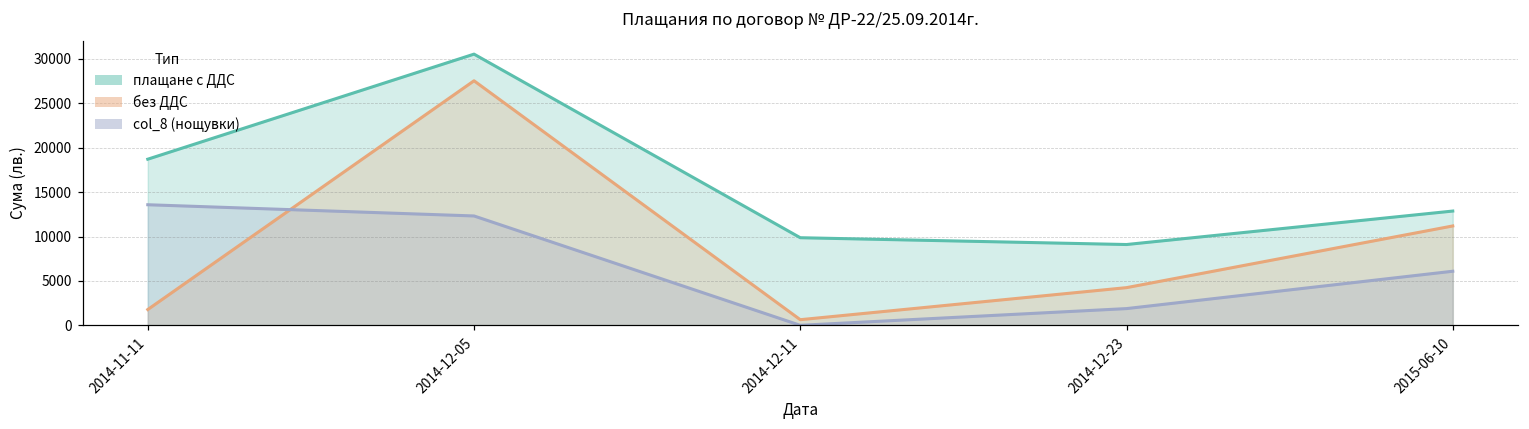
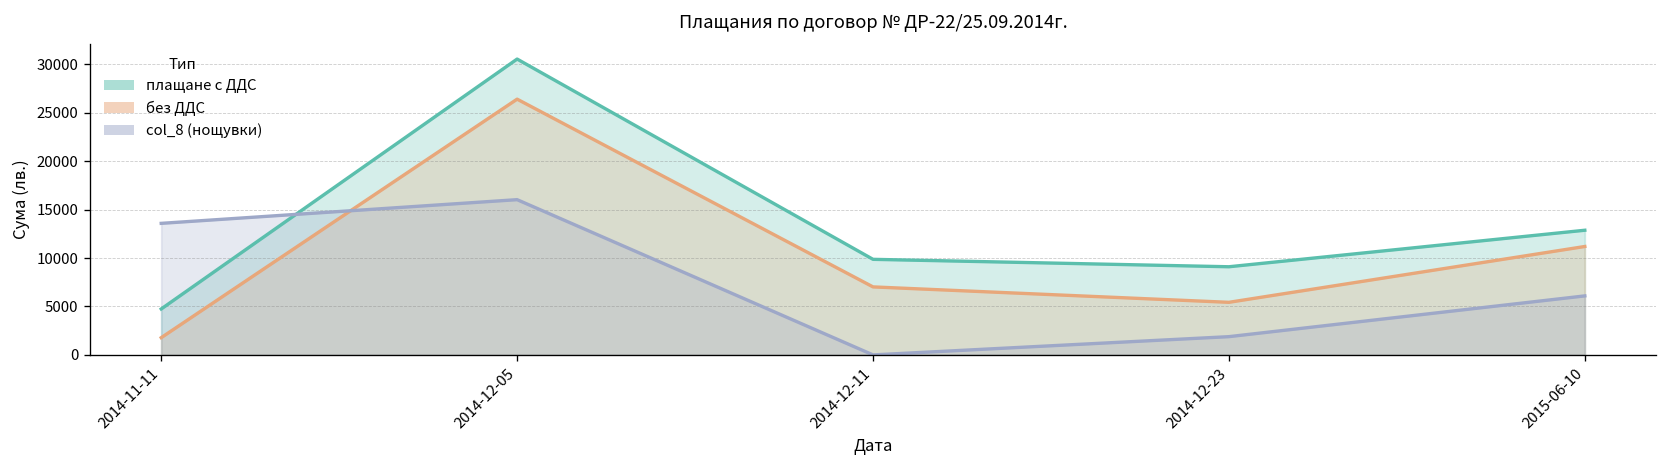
  {
    "плащане с ДДС": {
-     "2014-11-11": 19000,
+     "2014-11-11": 5000,
      "2014-12-05": 31000,
      "2014-12-11": 10000,
      "2014-12-23": 9000,
      "2015-06-10": 13000
    },
    "без ДДС": {
      "2014-11-11": 2000,
-     "2014-12-05": 28000,
-     "2014-12-11": 1000,
-     "2014-12-23": 4000,
+     "2014-12-05": 26000,
+     "2014-12-11": 7000,
+     "2014-12-23": 5000,
      "2015-06-10": 11000
    },
    "col_8 (нощувки)": {
      "2014-11-11": 14000,
-     "2014-12-05": 12000,
+     "2014-12-05": 16000,
      "2014-12-11": 0,
      "2014-12-23": 2000,
      "2015-06-10": 6000
    }
  }
